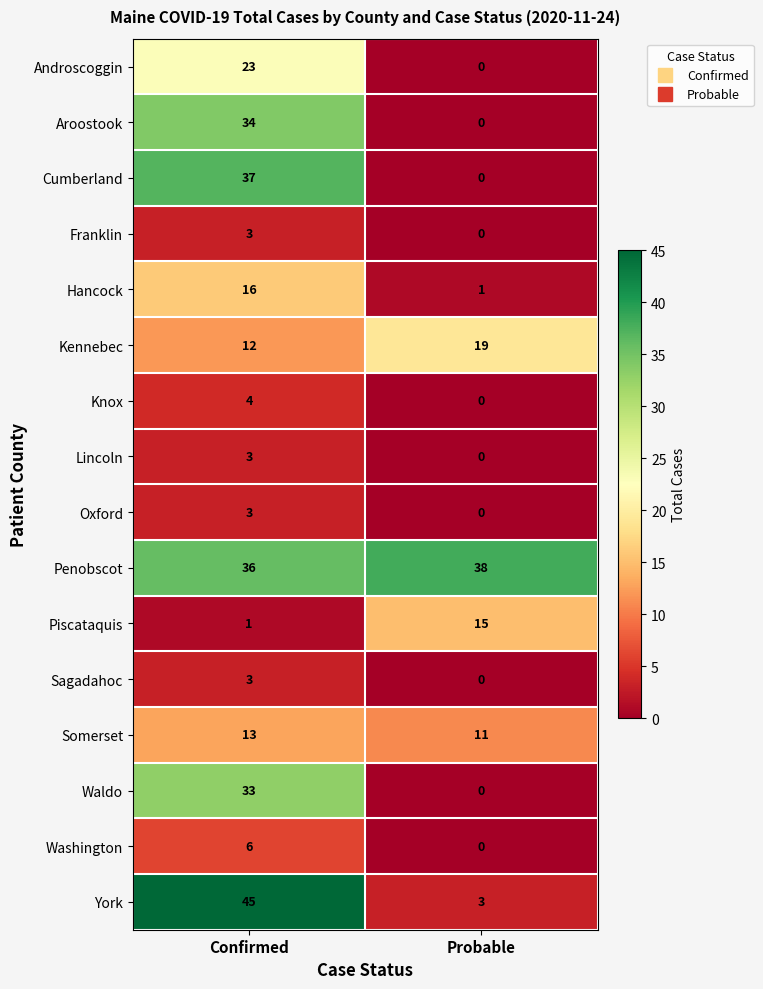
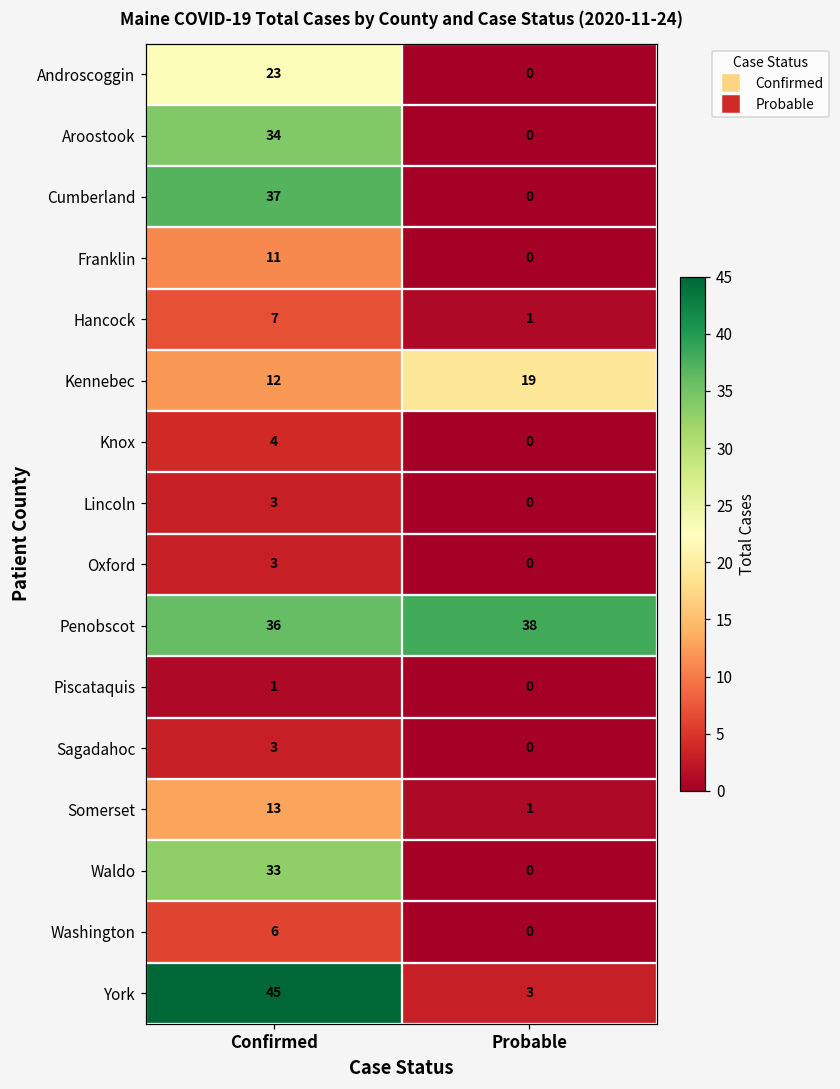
  {
    "Androscoggin": {
      "Confirmed": 23,
      "Probable": 0
    },
    "Aroostook": {
      "Confirmed": 34,
      "Probable": 0
    },
    "Cumberland": {
      "Confirmed": 37,
      "Probable": 0
    },
    "Franklin": {
-     "Confirmed": 3,
+     "Confirmed": 11,
      "Probable": 0
    },
    "Hancock": {
-     "Confirmed": 16,
+     "Confirmed": 7,
      "Probable": 1
    },
    "Kennebec": {
      "Confirmed": 12,
      "Probable": 19
    },
    "Knox": {
      "Confirmed": 4,
      "Probable": 0
    },
    "Lincoln": {
      "Confirmed": 3,
      "Probable": 0
    },
    "Oxford": {
      "Confirmed": 3,
      "Probable": 0
    },
    "Penobscot": {
      "Confirmed": 36,
      "Probable": 38
    },
    "Piscataquis": {
      "Confirmed": 1,
-     "Probable": 15
+     "Probable": 0
    },
    "Sagadahoc": {
      "Confirmed": 3,
      "Probable": 0
    },
    "Somerset": {
      "Confirmed": 13,
-     "Probable": 11
+     "Probable": 1
    },
    "Waldo": {
      "Confirmed": 33,
      "Probable": 0
    },
    "Washington": {
      "Confirmed": 6,
      "Probable": 0
    },
    "York": {
      "Confirmed": 45,
      "Probable": 3
    }
  }
